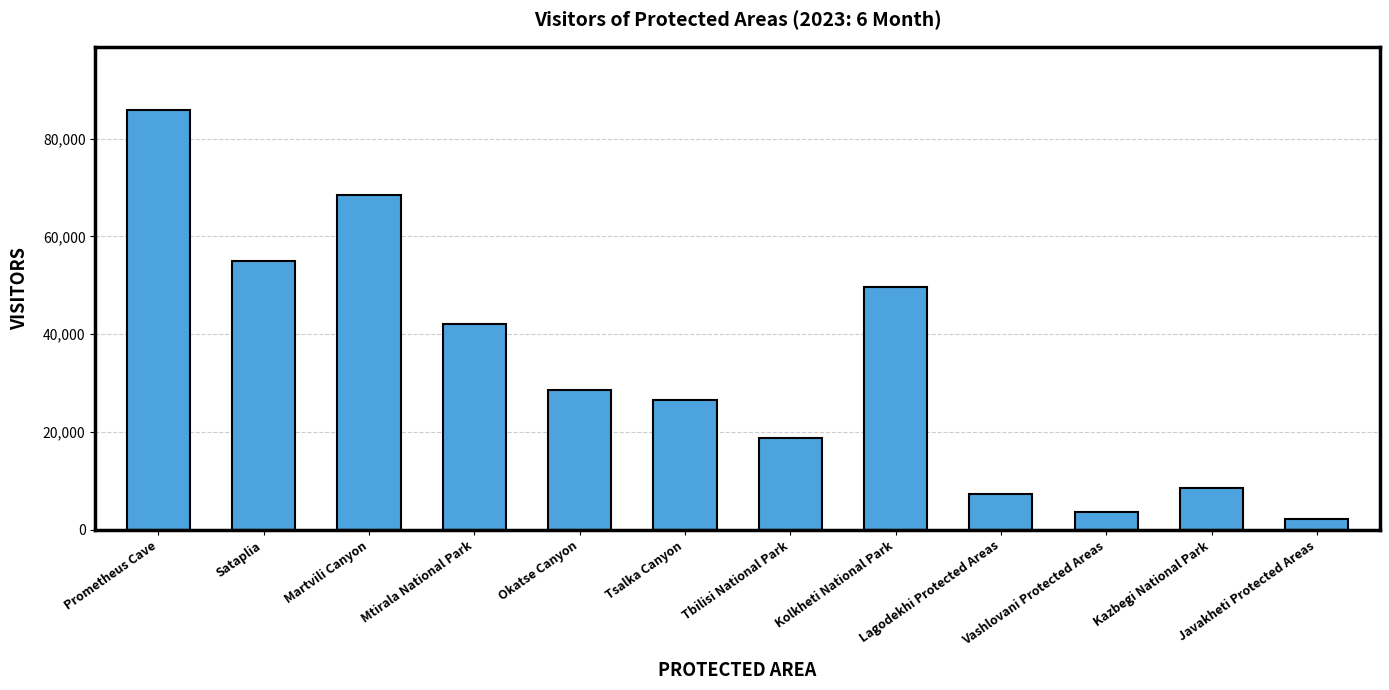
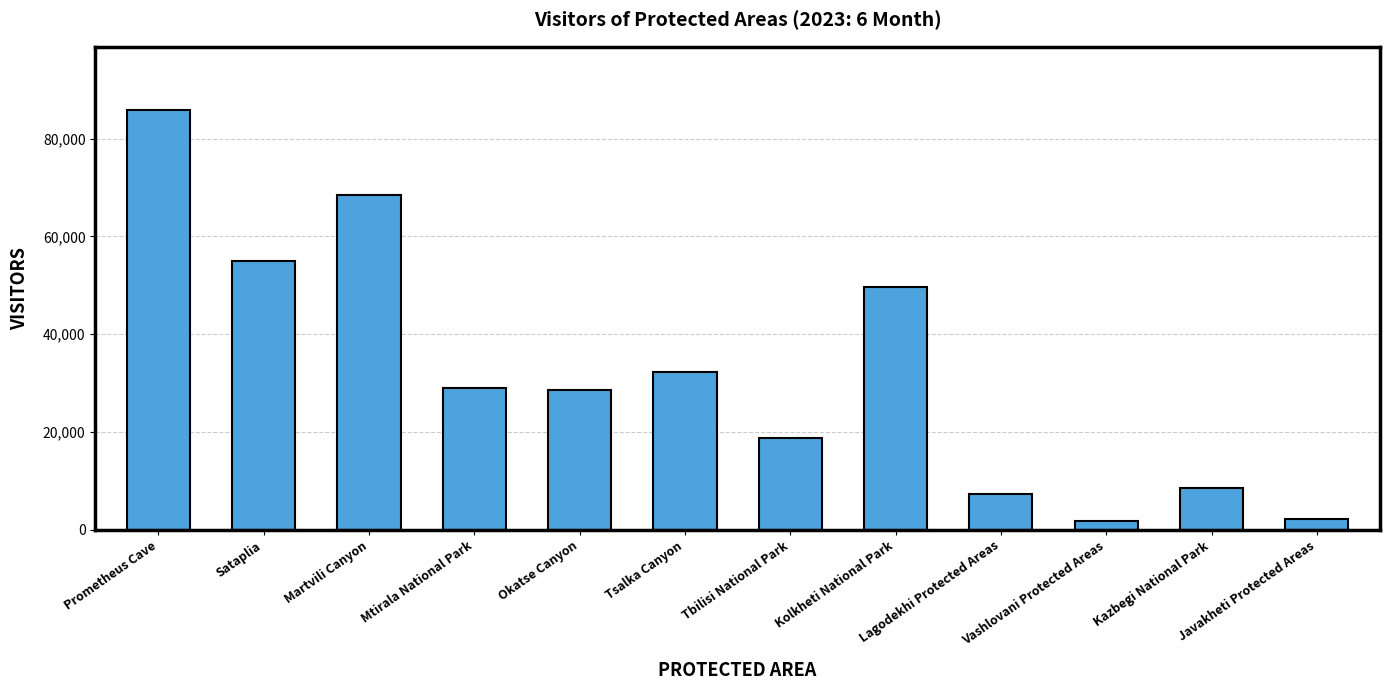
  {
    "Prometheus Cave": "86,000",
    "Sataplia": "55,000",
    "Martvili Canyon": "69,000",
-   "Mtirala National Park": "42,000",
+   "Mtirala National Park": "29,000",
    "Okatse Canyon": "29,000",
-   "Tsalka Canyon": "27,000",
+   "Tsalka Canyon": "32,000",
    "Tbilisi National Park": "19,000",
    "Kolkheti National Park": "50,000",
    "Lagodekhi Protected Areas": "7,000",
-   "Vashlovani Protected Areas": "4,000",
+   "Vashlovani Protected Areas": "2,000",
    "Kazbegi National Park": "9,000",
    "Javakheti Protected Areas": "2,000"
  }
